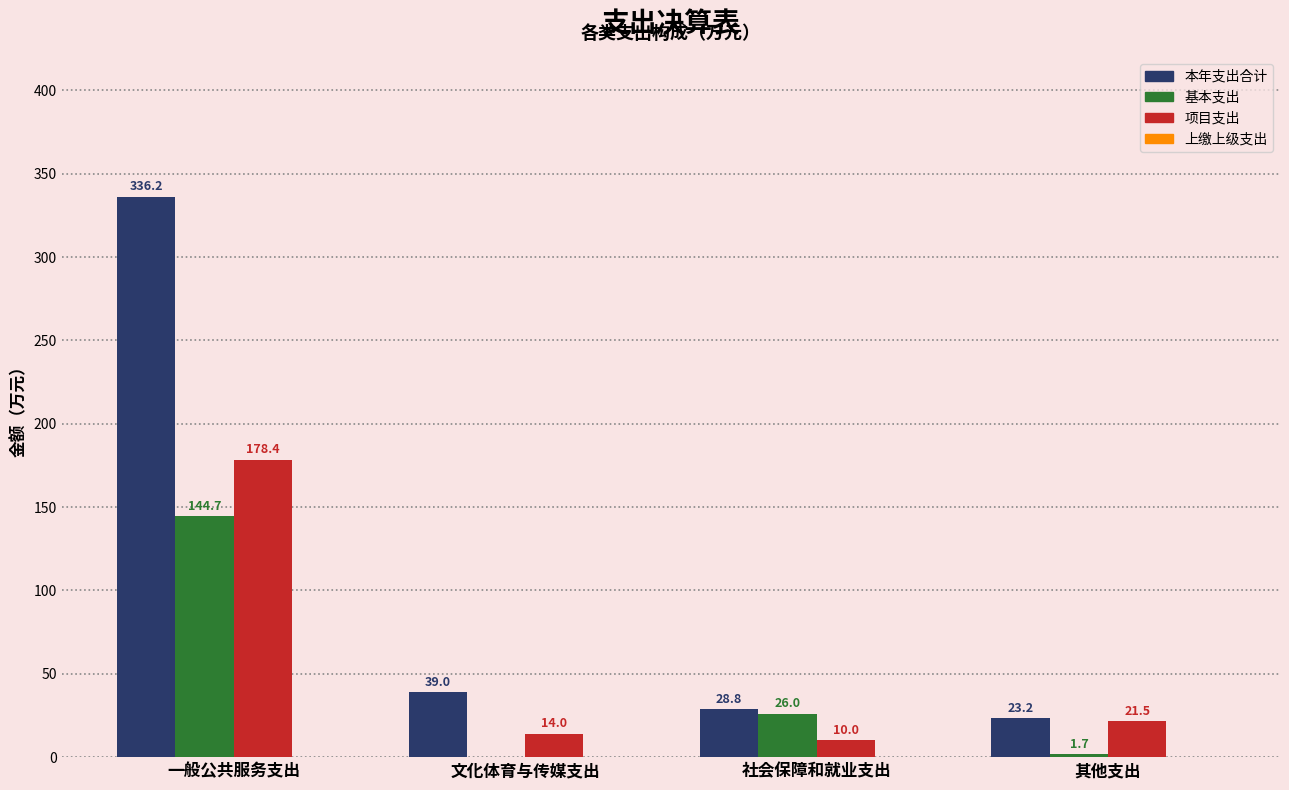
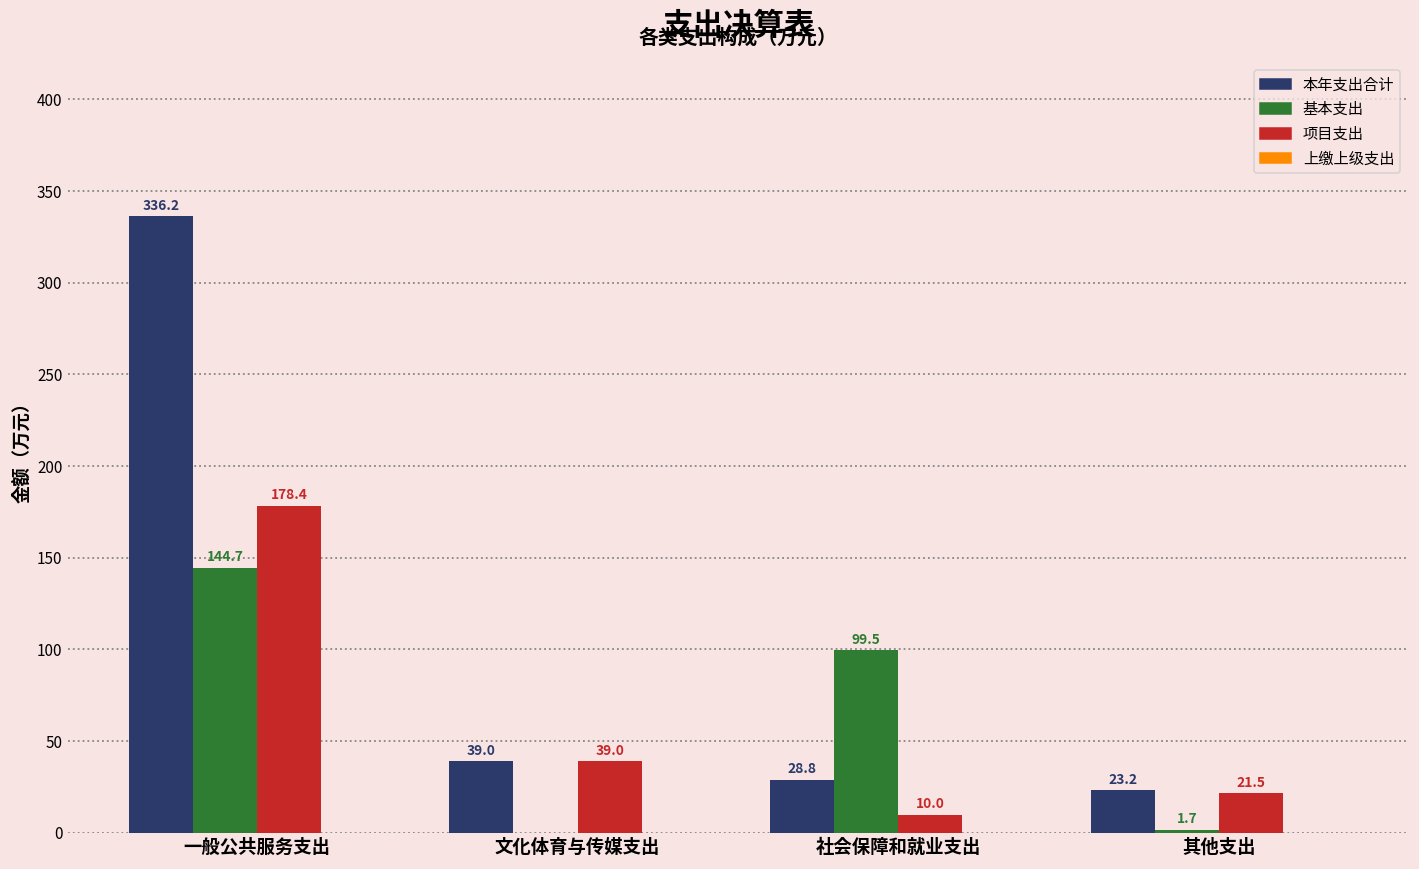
  {
    "本年支出合计": {
      "一般公共服务支出": 336.2,
      "文化体育与传媒支出": 39.0,
      "社会保障和就业支出": 28.8,
      "其他支出": 23.2
    },
    "基本支出": {
      "一般公共服务支出": 144.7,
-     "社会保障和就业支出": 26.0,
+     "社会保障和就业支出": 99.5,
      "其他支出": 1.7
    },
    "项目支出": {
      "一般公共服务支出": 178.4,
-     "文化体育与传媒支出": 14.0,
+     "文化体育与传媒支出": 39.0,
      "社会保障和就业支出": 10.0,
      "其他支出": 21.5
    },
    "上缴上级支出": {
      "一般公共服务支出": 0,
      "文化体育与传媒支出": 0,
      "社会保障和就业支出": 0,
      "其他支出": 0
    }
  }
